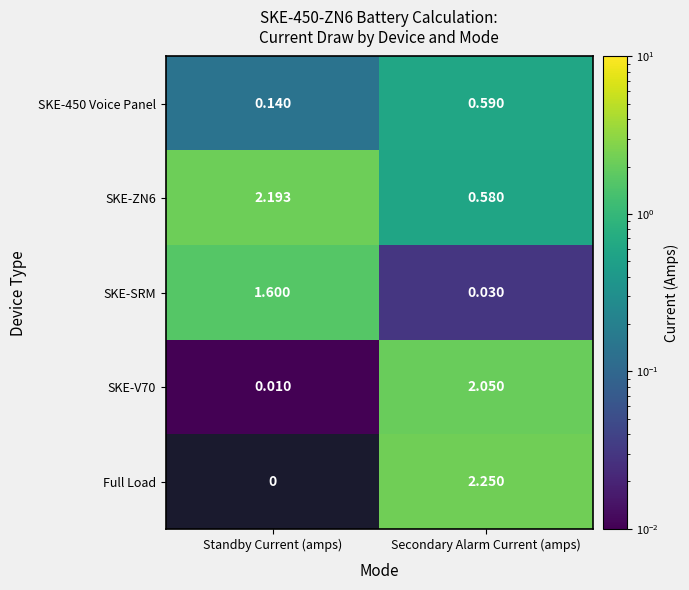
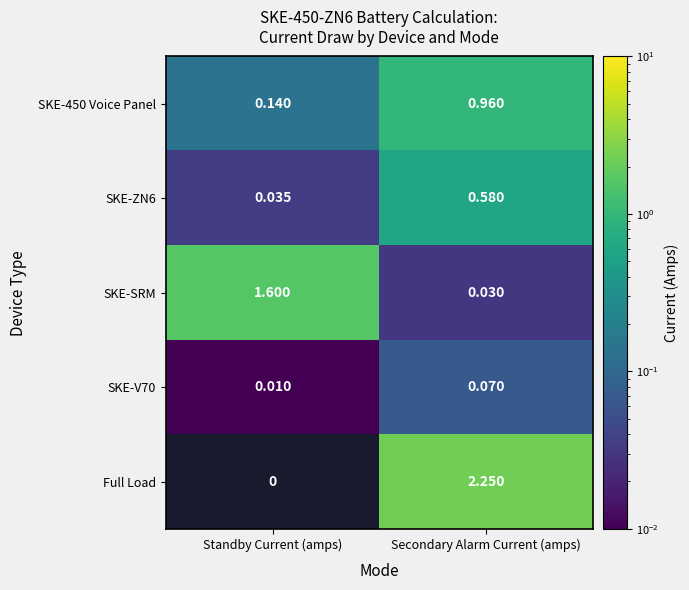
  {
    "SKE-450 Voice Panel": {
      "Standby Current (amps)": 0.140,
-     "Secondary Alarm Current (amps)": 0.590
+     "Secondary Alarm Current (amps)": 0.960
    },
    "SKE-ZN6": {
-     "Standby Current (amps)": 2.193,
+     "Standby Current (amps)": 0.035,
      "Secondary Alarm Current (amps)": 0.580
    },
    "SKE-SRM": {
      "Standby Current (amps)": 1.600,
      "Secondary Alarm Current (amps)": 0.030
    },
    "SKE-V70": {
      "Standby Current (amps)": 0.010,
-     "Secondary Alarm Current (amps)": 2.050
+     "Secondary Alarm Current (amps)": 0.070
    },
    "Full Load": {
      "Secondary Alarm Current (amps)": 2.250
    }
  }
